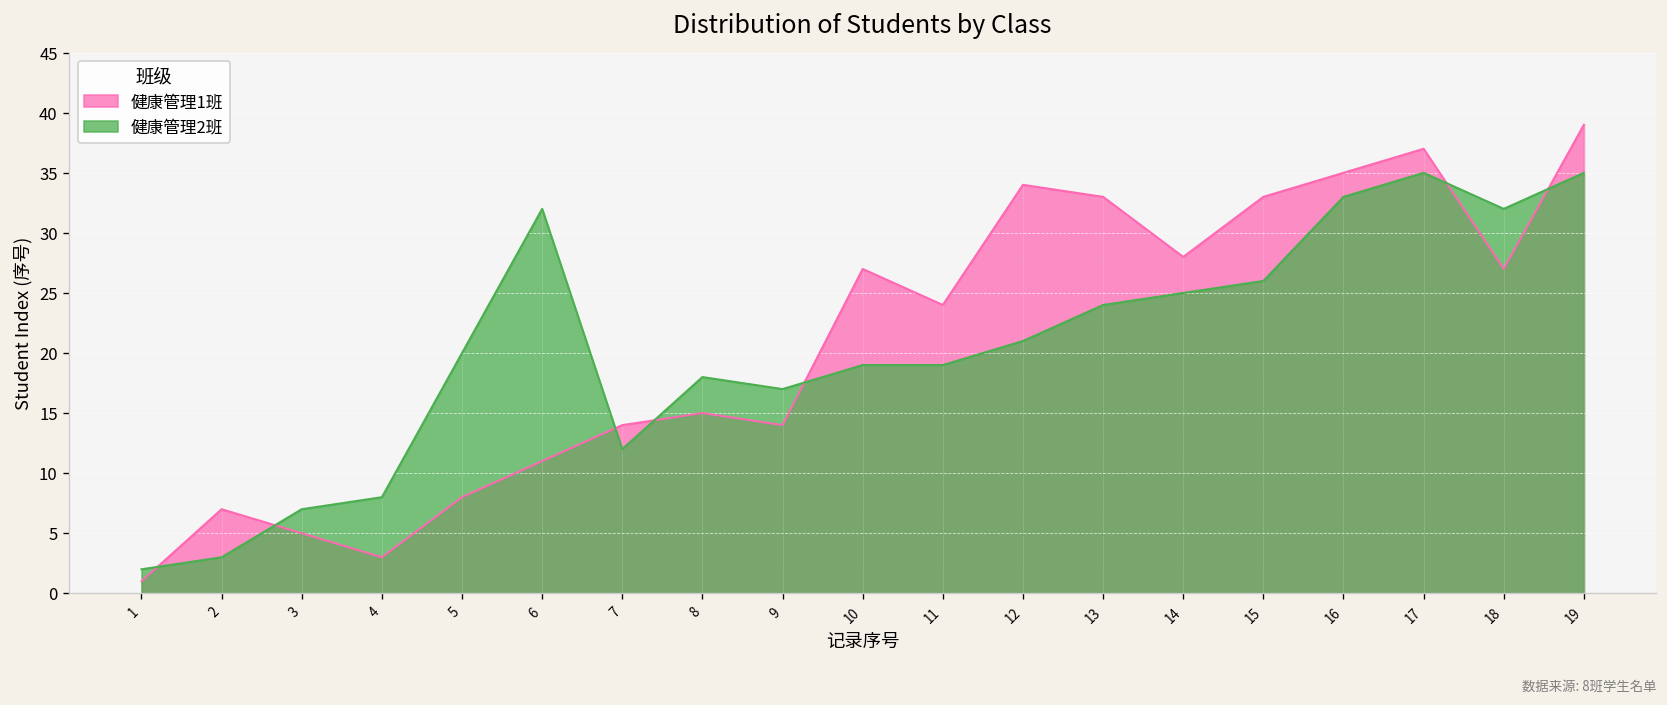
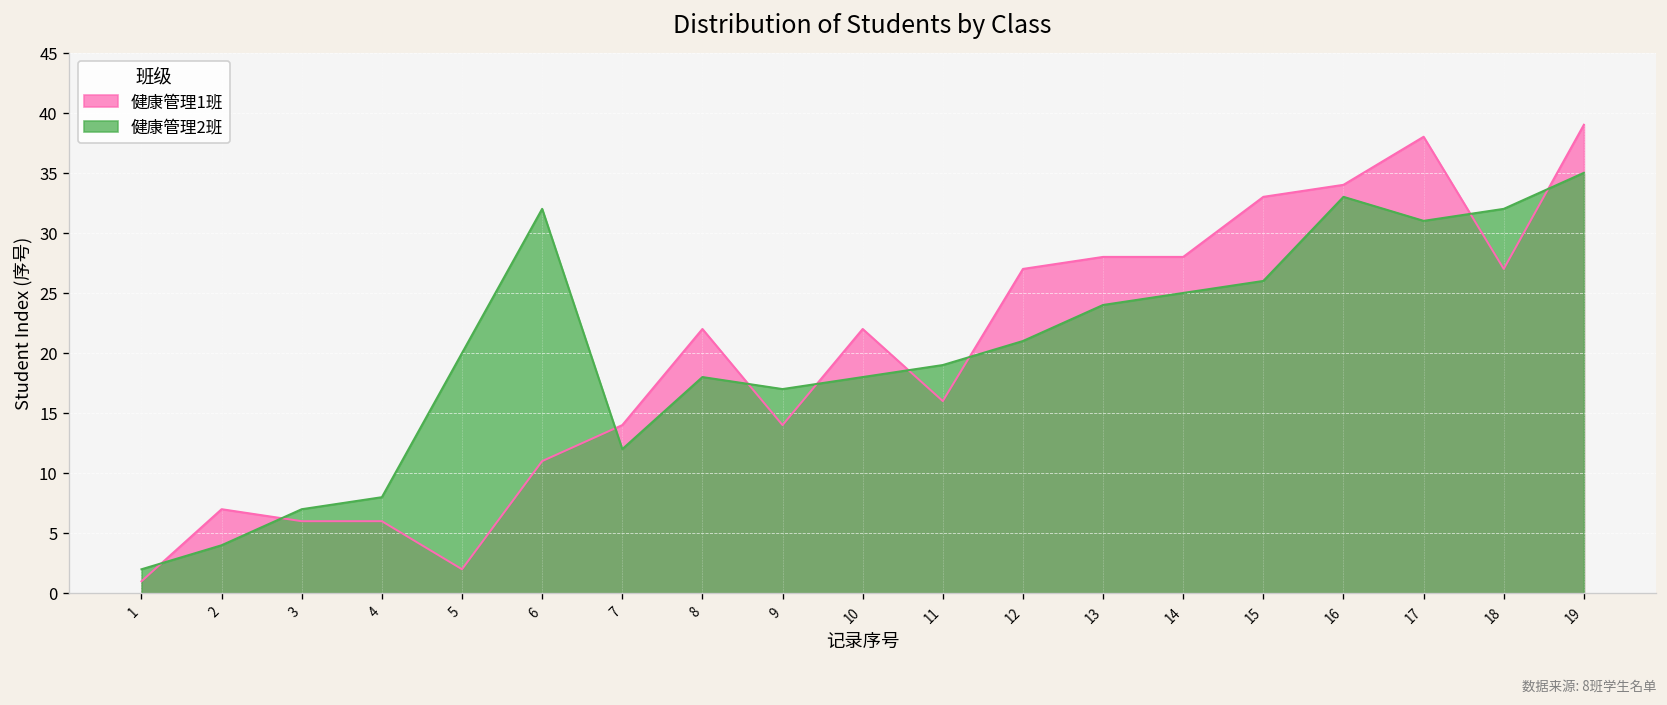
  {
    "健康管理1班": {
      "1": 1,
      "2": 7,
-     "3": 5,
-     "4": 3,
-     "5": 8,
+     "3": 6,
+     "4": 6,
+     "5": 2,
      "6": 11,
      "7": 14,
-     "8": 15,
+     "8": 22,
      "9": 14,
-     "10": 27,
-     "11": 24,
-     "12": 34,
-     "13": 33,
+     "10": 22,
+     "11": 16,
+     "12": 27,
+     "13": 28,
      "14": 28,
      "15": 33,
-     "16": 35,
-     "17": 37,
+     "16": 34,
+     "17": 38,
      "18": 27,
      "19": 39
    },
    "健康管理2班": {
      "1": 2,
-     "2": 3,
+     "2": 4,
      "3": 7,
      "4": 8,
      "5": 20,
      "6": 32,
      "7": 12,
      "8": 18,
      "9": 17,
-     "10": 19,
+     "10": 18,
      "11": 19,
      "12": 21,
      "13": 24,
      "14": 25,
      "15": 26,
      "16": 33,
-     "17": 35,
+     "17": 31,
      "18": 32,
      "19": 35
    }
  }
